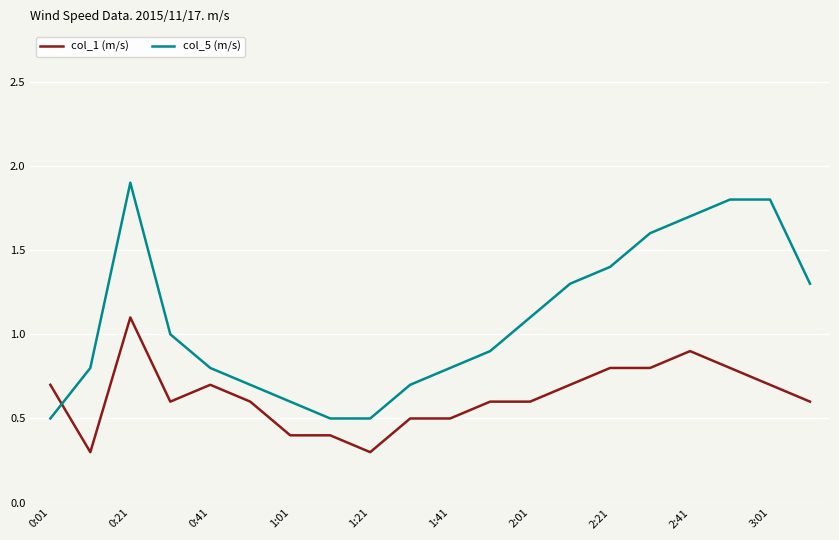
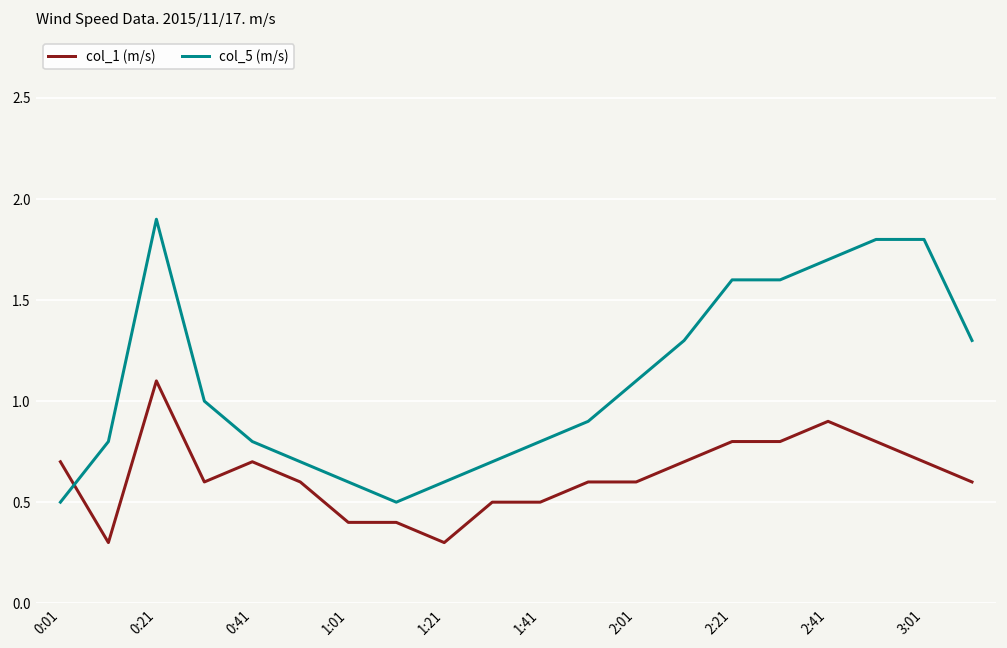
  {
    "col_1 (m/s)": {
      "0:01": 0.7,
      "0:21": 1.1,
      "0:41": 0.7,
      "1:01": 0.4,
      "1:21": 0.3,
      "1:41": 0.5,
      "2:01": 0.6,
      "2:21": 0.8,
      "2:41": 0.9,
      "3:01": 0.7
    },
    "col_5 (m/s)": {
      "0:01": 0.5,
      "0:21": 1.9,
      "0:41": 0.8,
      "1:01": 0.6,
-     "1:21": 0.5,
+     "1:21": 0.6,
      "1:41": 0.8,
      "2:01": 1.1,
-     "2:21": 1.4,
+     "2:21": 1.6,
      "2:41": 1.7,
      "3:01": 1.8
    }
  }
